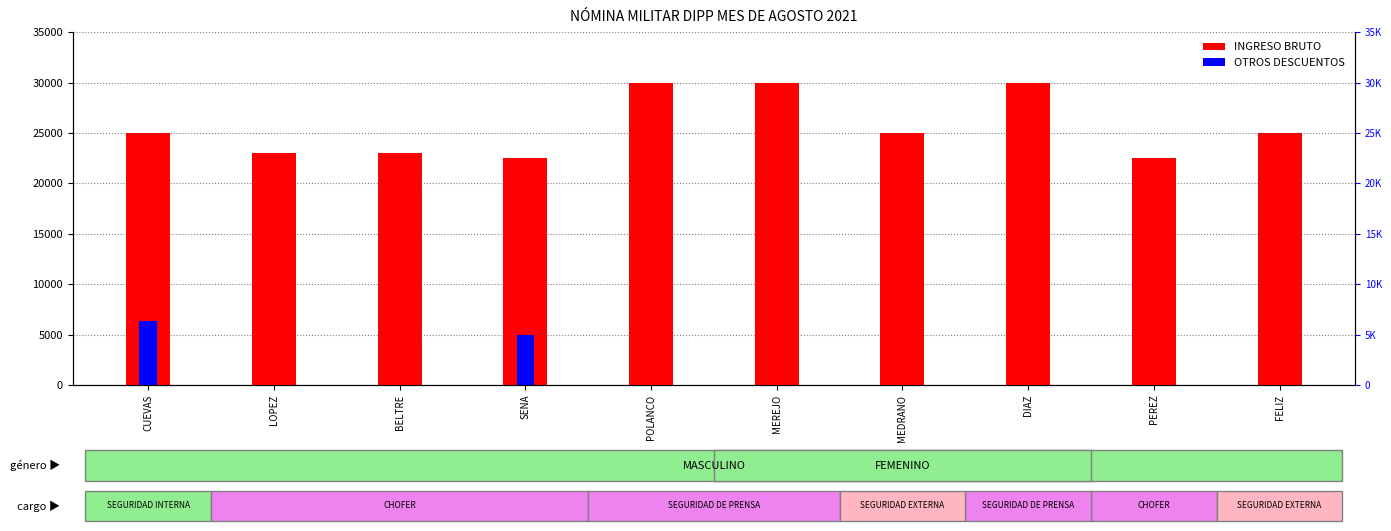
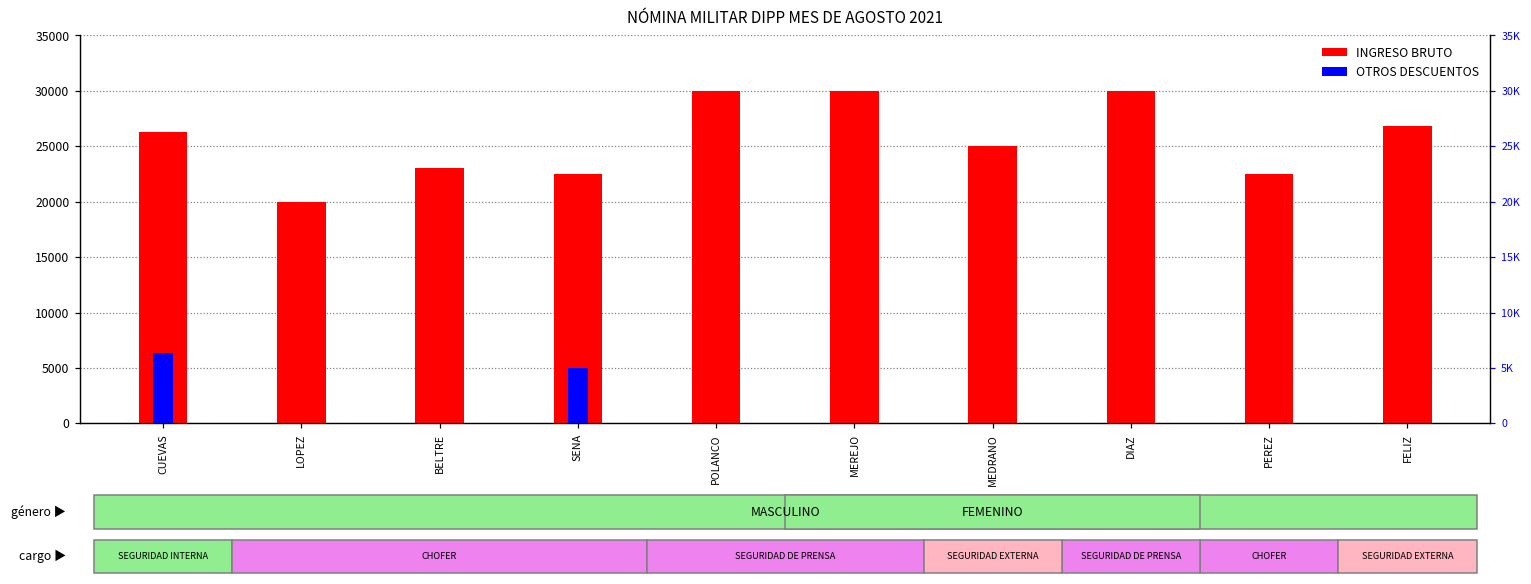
  {
    "INGRESO BRUTO": {
-     "CUEVAS": 25000,
-     "LOPEZ": 23000,
+     "CUEVAS": 26300,
+     "LOPEZ": 20000,
      "BELTRE": 23000,
      "SENA": 22500,
      "POLANCO": 30000,
      "MEREJO": 30000,
      "MEDRANO": 25000,
      "DIAZ": 30000,
      "PEREZ": 22500,
-     "FELIZ": 25000
+     "FELIZ": 26800
    },
    "OTROS DESCUENTOS": {
      "LOPEZ": 0,
      "BELTRE": 0,
      "POLANCO": 0,
      "MEREJO": 0,
      "MEDRANO": 0,
      "DIAZ": 0,
      "PEREZ": 0,
      "FELIZ": 0
    }
  }
